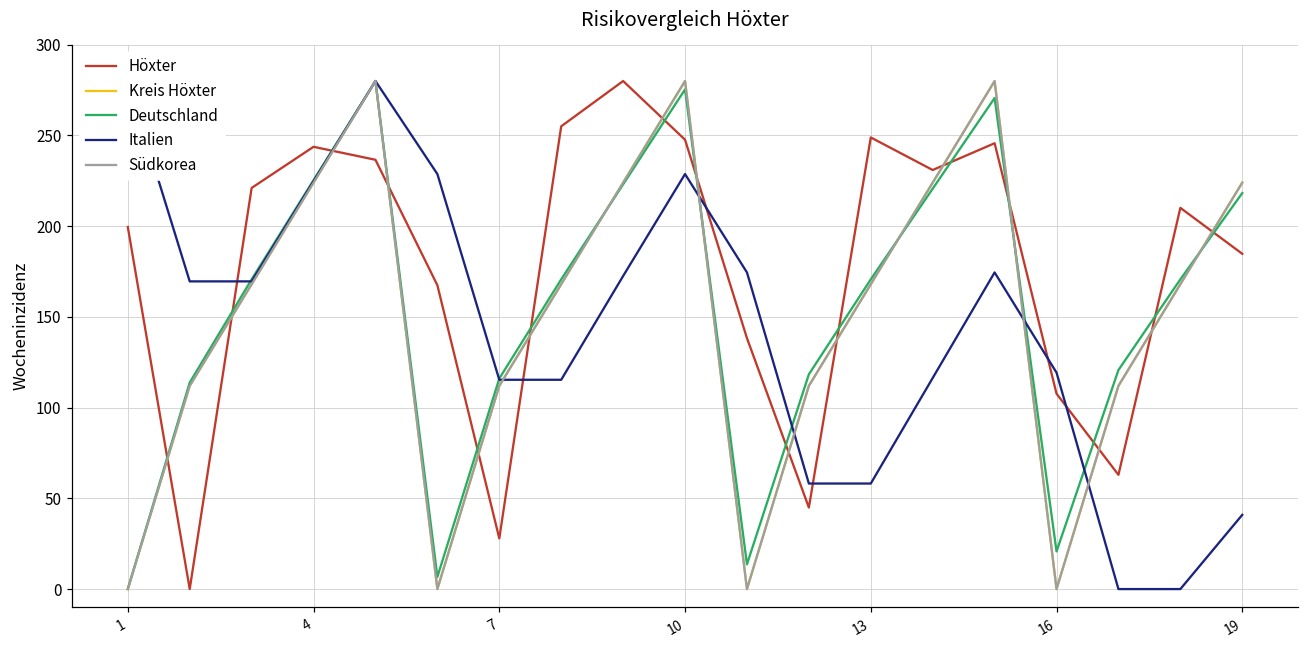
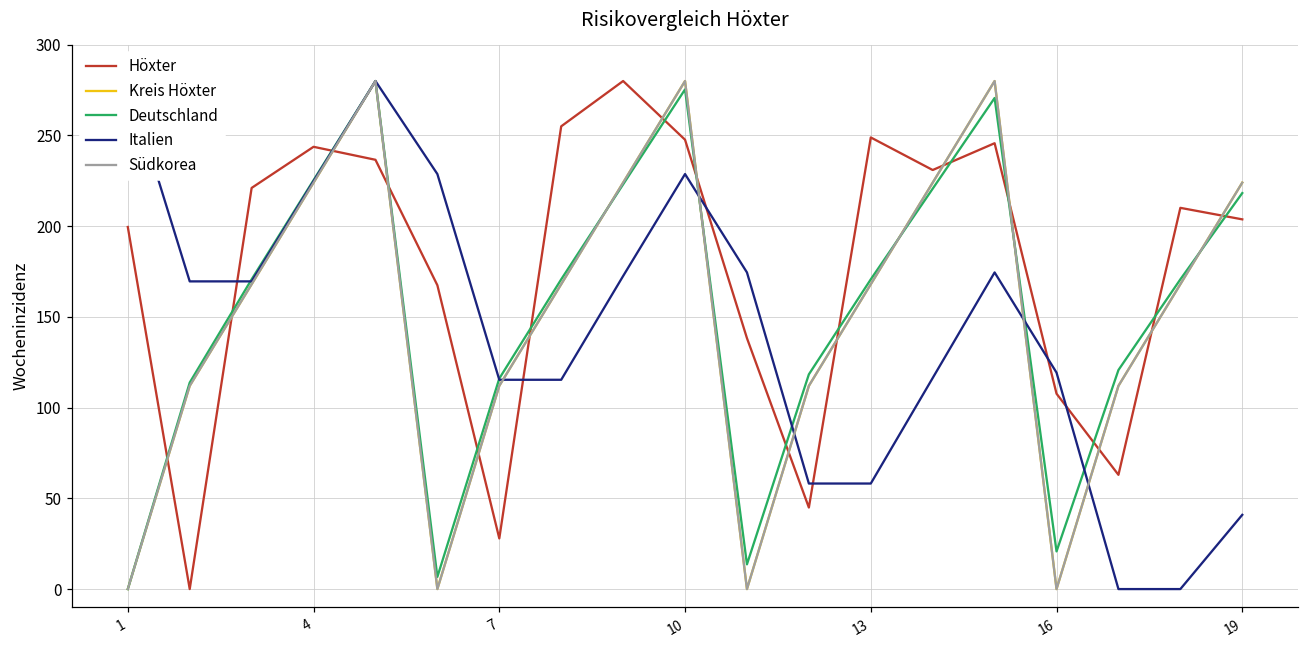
  {
    "Höxter": {
-     "19": 185
+     "19": 204
    },
    "Südkorea": {
      "19": 224
    },
    "Deutschland": {
      "19": 218
    },
    "Italien": {
      "19": 41
    }
  }
